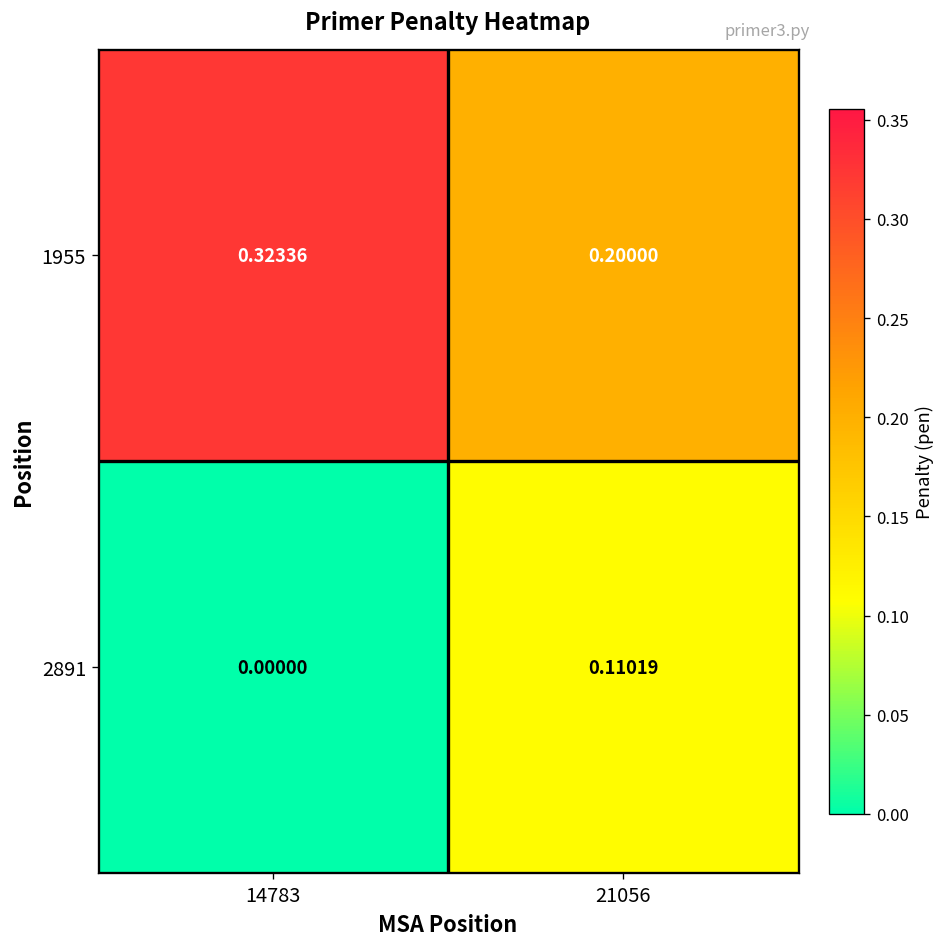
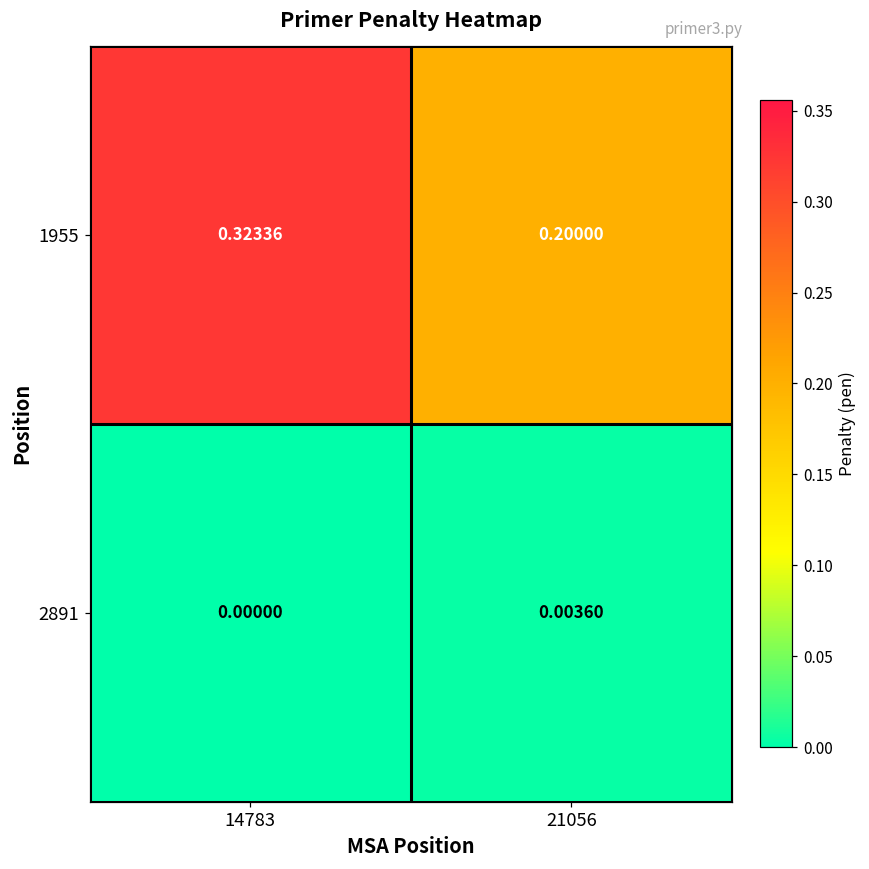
  {
    "1955": {
      "14783": 0.32336,
      "21056": 0.20000
    },
    "2891": {
      "14783": 0.00000,
-     "21056": 0.11019
+     "21056": 0.00360
    }
  }
